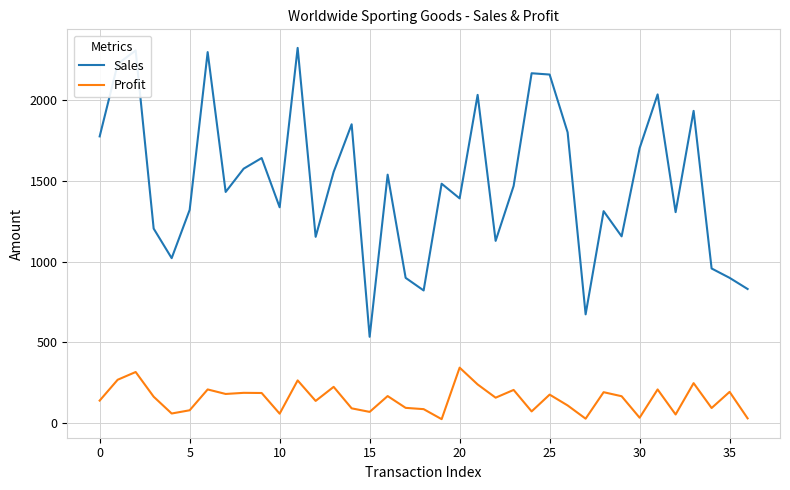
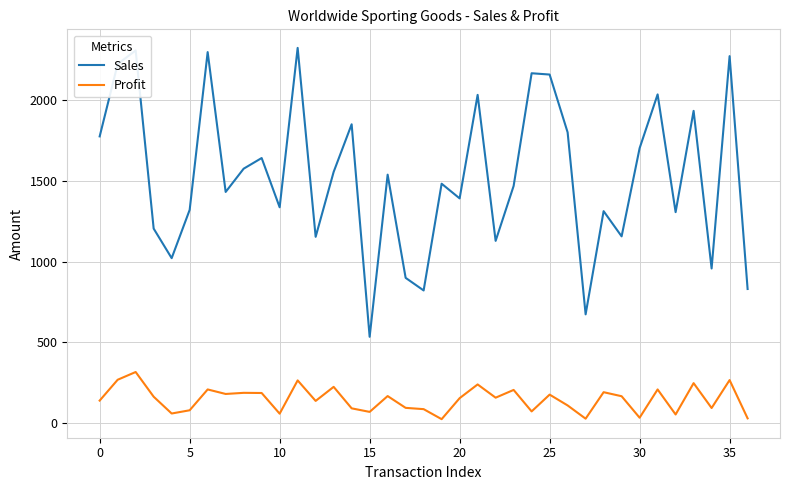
  {
    "Sales": {
      "0": 1780,
      "5": 1320,
      "10": 1340,
      "15": 540,
      "20": 1390,
      "25": 2160,
      "30": 1700,
-     "35": 900
+     "35": 2270
    },
    "Profit": {
      "0": 140,
      "5": 80,
      "10": 60,
      "15": 70,
-     "20": 340,
+     "20": 160,
      "25": 180,
      "30": 30,
-     "35": 190
+     "35": 270
    }
  }
